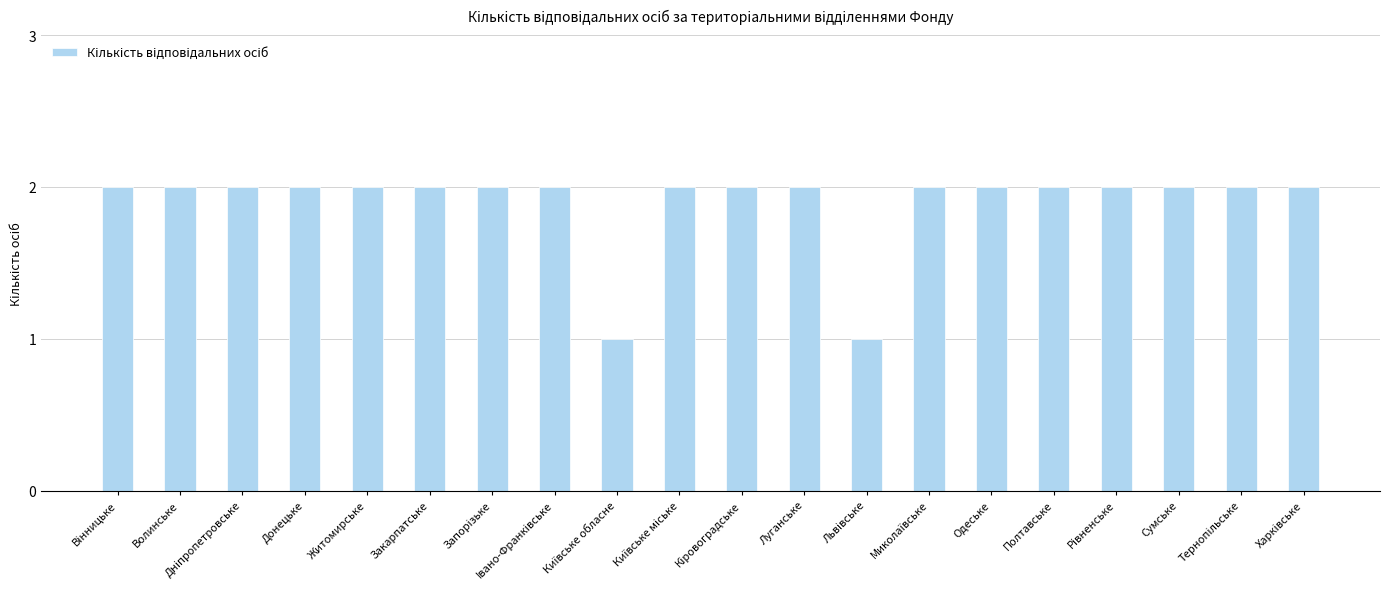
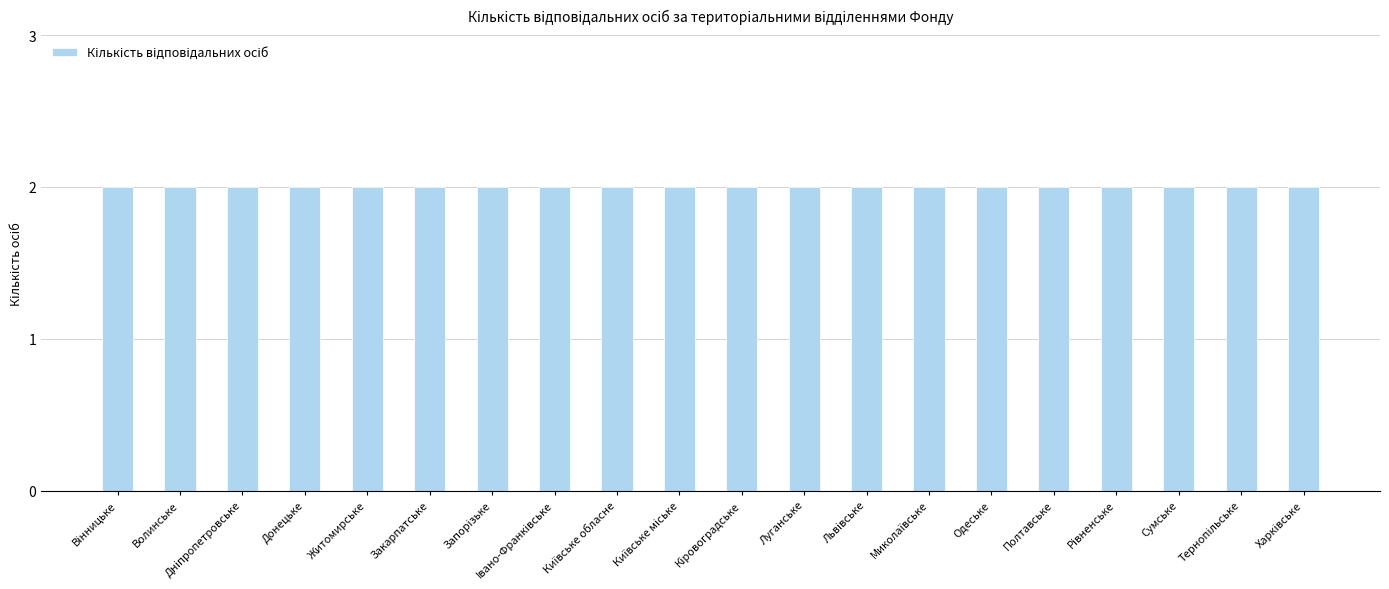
  {
    "Вінницьке": 2,
    "Волинське": 2,
    "Дніпропетровське": 2,
    "Донецьке": 2,
    "Житомирське": 2,
    "Закарпатське": 2,
    "Запорізьке": 2,
    "Івано-Франківське": 2,
-   "Київське обласне": 1,
+   "Київське обласне": 2,
    "Київське міське": 2,
    "Кіровоградське": 2,
    "Луганське": 2,
-   "Львівське": 1,
+   "Львівське": 2,
    "Миколаївське": 2,
    "Одеське": 2,
    "Полтавське": 2,
    "Рівненське": 2,
    "Сумське": 2,
    "Тернопільське": 2,
    "Харківське": 2
  }
